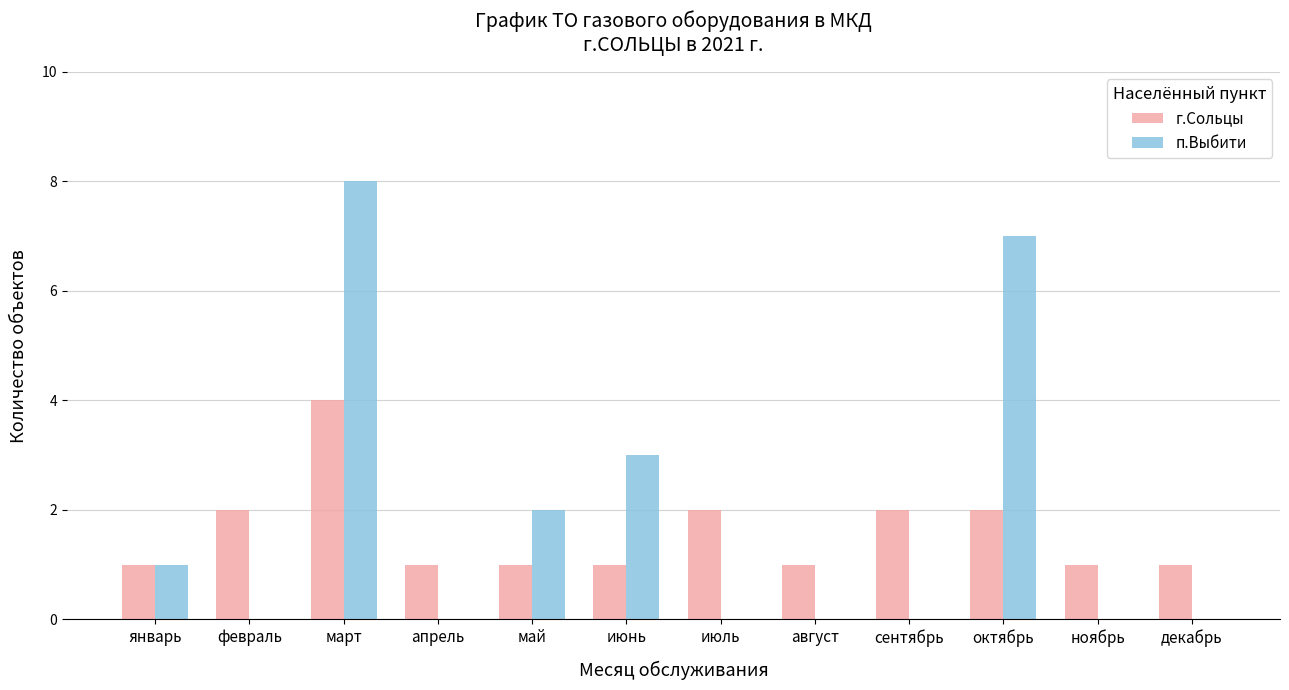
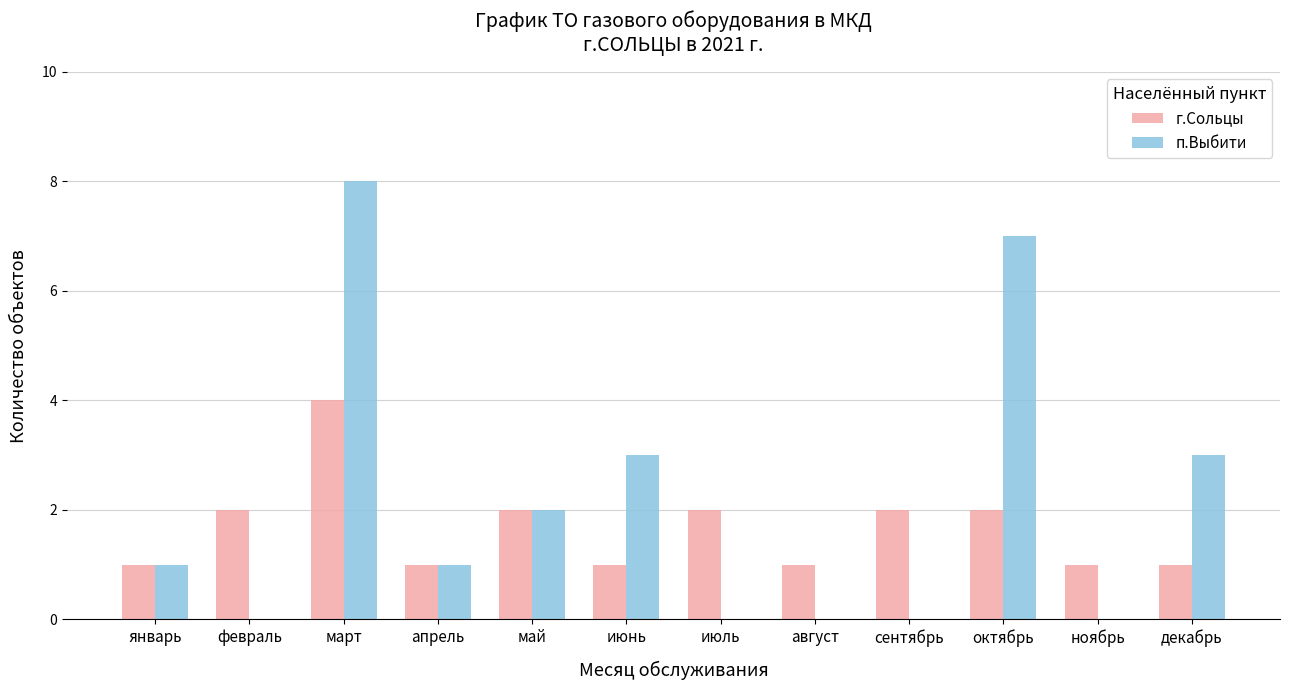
  {
    "г.Сольцы": {
      "январь": 1,
      "февраль": 2,
      "март": 4,
      "апрель": 1,
-     "май": 1,
+     "май": 2,
      "июнь": 1,
      "июль": 2,
      "август": 1,
      "сентябрь": 2,
      "октябрь": 2,
      "ноябрь": 1,
      "декабрь": 1
    },
    "п.Выбити": {
      "январь": 1,
      "февраль": 0,
      "март": 8,
-     "апрель": 0,
+     "апрель": 1,
      "май": 2,
      "июнь": 3,
      "июль": 0,
      "август": 0,
      "сентябрь": 0,
      "октябрь": 7,
      "ноябрь": 0,
-     "декабрь": 0
+     "декабрь": 3
    }
  }
